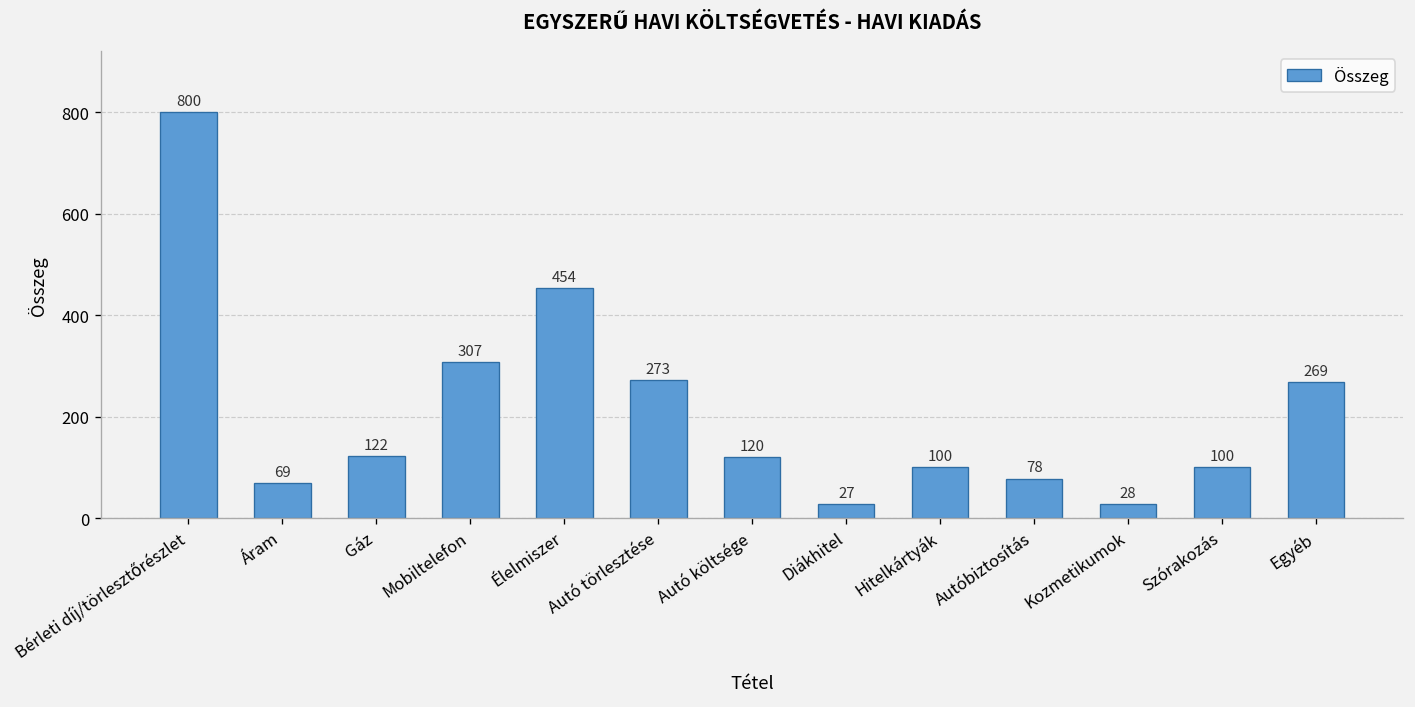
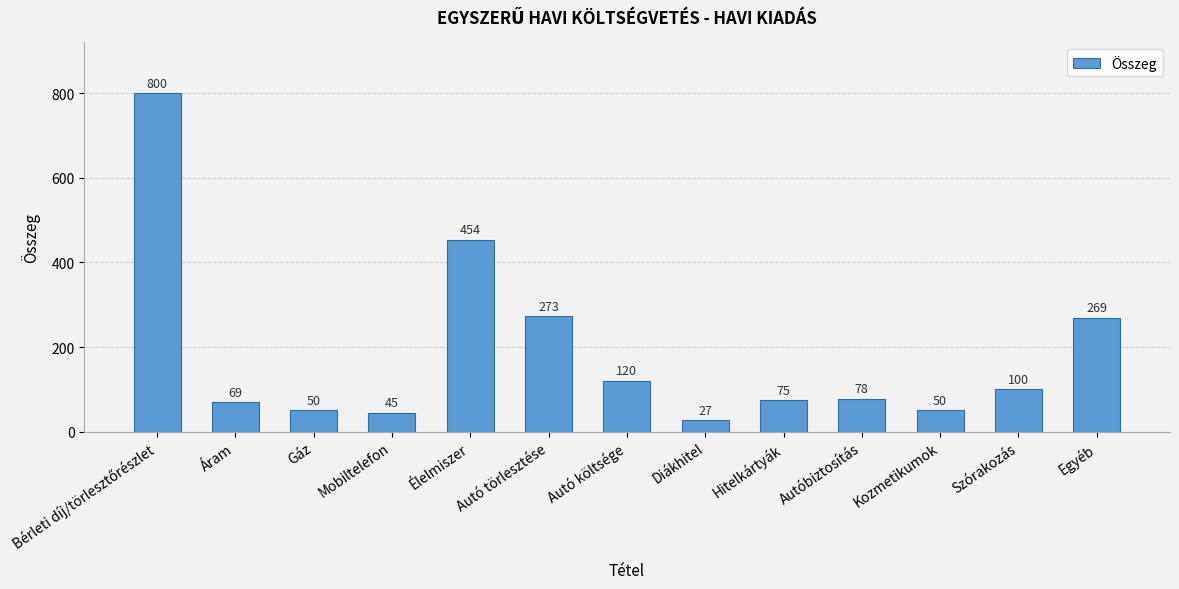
  {
    "Bérleti díj/törlesztőrészlet": 800,
    "Áram": 69,
-   "Gáz": 122,
-   "Mobiltelefon": 307,
+   "Gáz": 50,
+   "Mobiltelefon": 45,
    "Élelmiszer": 454,
    "Autó törlesztése": 273,
    "Autó költsége": 120,
    "Diákhitel": 27,
-   "Hitelkártyák": 100,
+   "Hitelkártyák": 75,
    "Autóbiztosítás": 78,
-   "Kozmetikumok": 28,
+   "Kozmetikumok": 50,
    "Szórakozás": 100,
    "Egyéb": 269
  }
